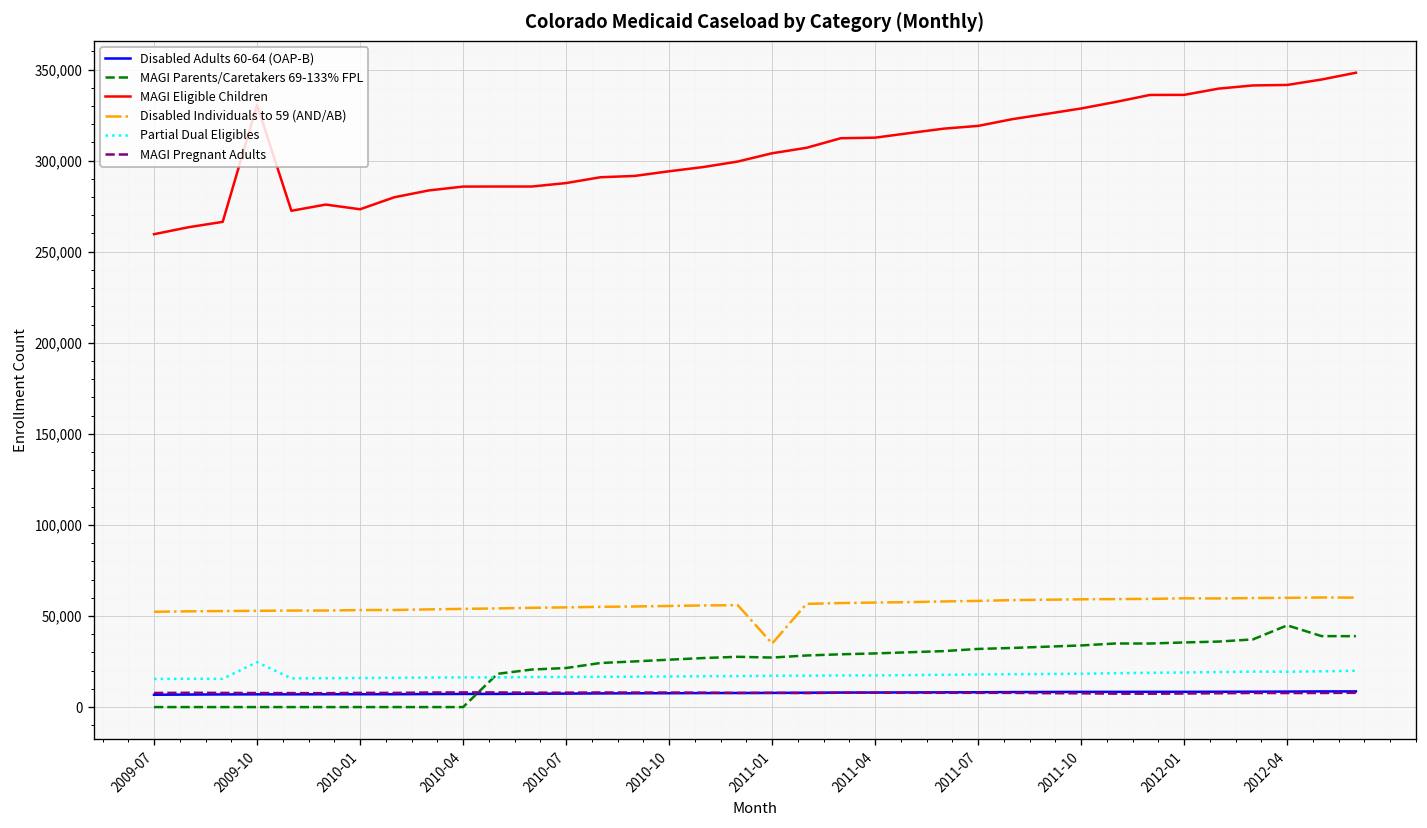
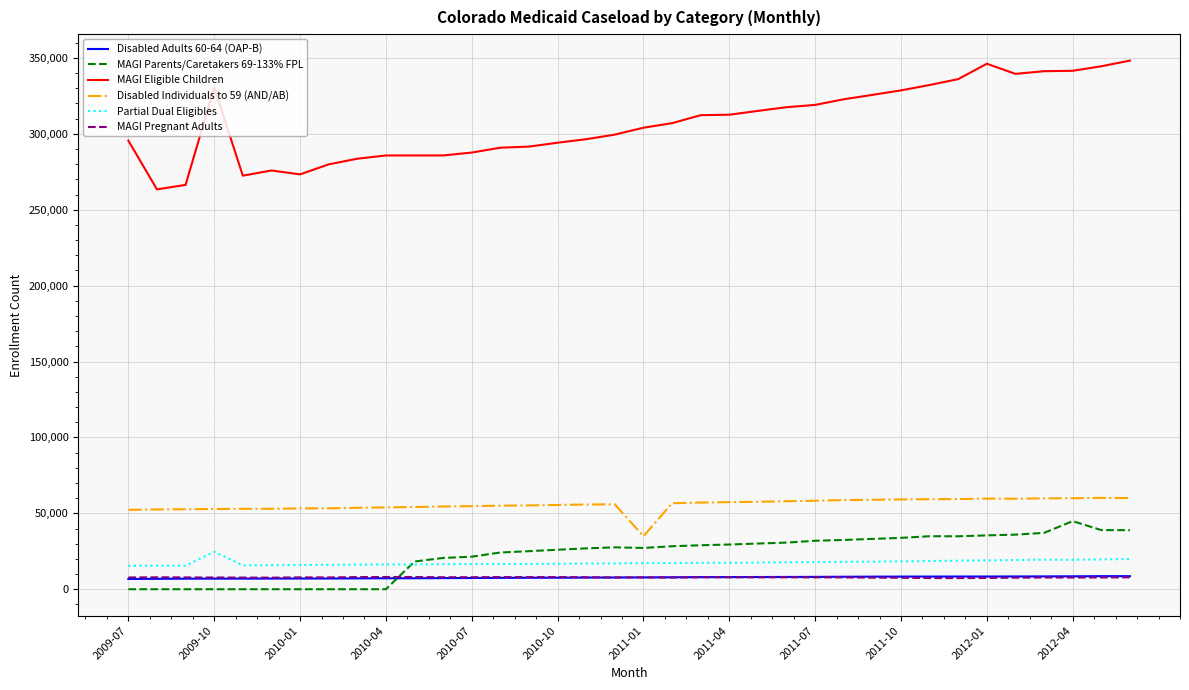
  {
    "MAGI Parents/Caretakers 69-133% FPL": {
      "2009-07": "0",
      "2009-10": "0",
      "2010-01": "0",
      "2010-04": "0",
      "2010-07": "21,000",
      "2010-10": "26,000",
      "2011-01": "27,000",
      "2011-04": "29,000",
      "2011-07": "32,000",
      "2011-10": "34,000",
      "2012-01": "35,000",
      "2012-04": "45,000"
    },
    "MAGI Eligible Children": {
-     "2009-07": "260,000",
+     "2009-07": "296,000",
      "2010-01": "273,000",
      "2010-04": "286,000",
      "2010-07": "288,000",
      "2010-10": "294,000",
      "2011-01": "304,000",
      "2011-04": "313,000",
      "2011-07": "319,000",
      "2011-10": "329,000",
-     "2012-01": "336,000",
+     "2012-01": "346,000",
      "2012-04": "342,000"
    },
    "Disabled Individuals to 59 (AND/AB)": {
      "2009-07": "52,000",
      "2009-10": "53,000",
      "2010-01": "53,000",
      "2010-04": "54,000",
      "2010-07": "55,000",
      "2010-10": "56,000",
      "2011-01": "35,000",
      "2011-04": "57,000",
      "2011-07": "58,000",
      "2011-10": "59,000",
      "2012-01": "60,000",
      "2012-04": "60,000"
    },
    "Partial Dual Eligibles": {
      "2009-07": "15,000",
      "2009-10": "25,000",
      "2010-01": "16,000",
      "2010-04": "16,000",
      "2010-07": "17,000",
      "2010-10": "17,000",
      "2011-01": "17,000",
      "2011-04": "17,000",
      "2011-07": "18,000",
      "2011-10": "18,000",
      "2012-01": "19,000",
      "2012-04": "19,000"
    }
  }
